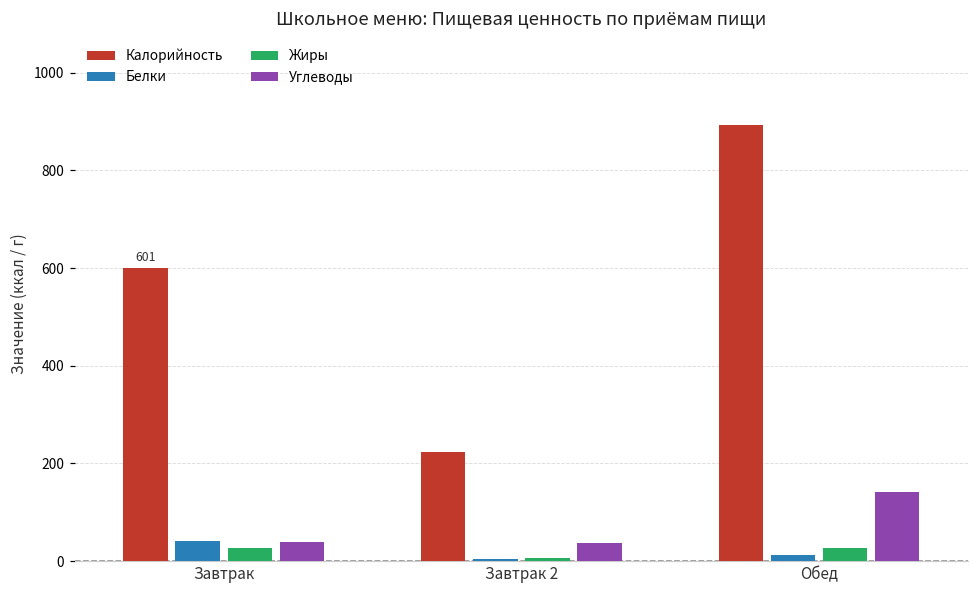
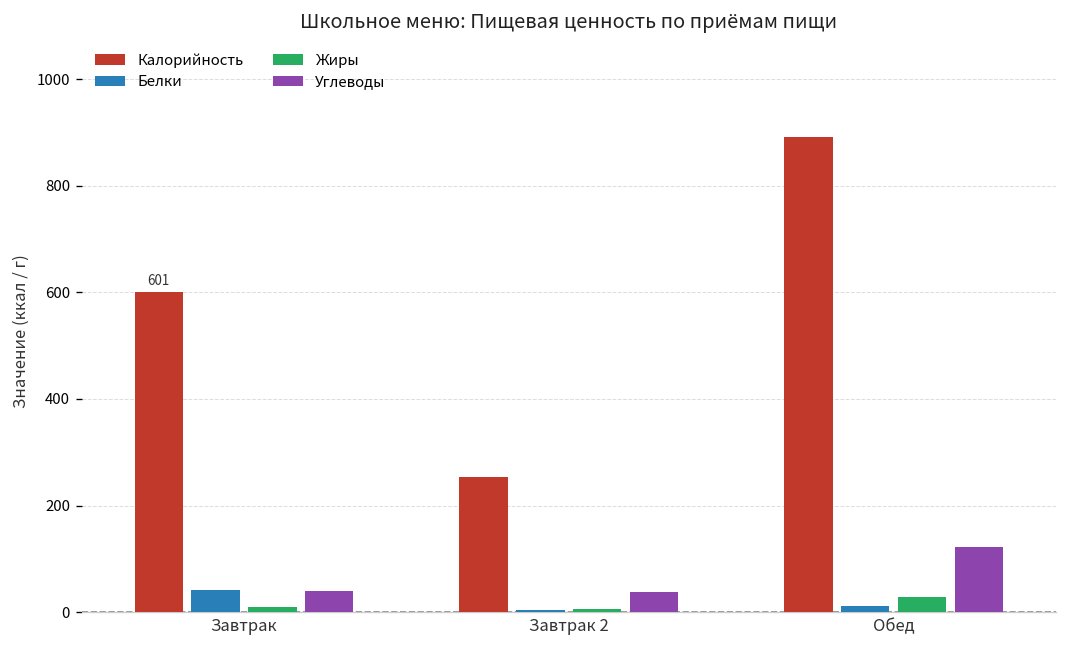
  {
    "Калорийность": {
-     "Завтрак 2": 220,
+     "Завтрак 2": 250,
      "Обед": 890
    },
    "Белки": {
      "Завтрак": 40,
      "Обед": 10
    },
    "Жиры": {
-     "Завтрак": 30,
+     "Завтрак": 10,
      "Завтрак 2": 10,
      "Обед": 30
    },
    "Углеводы": {
      "Завтрак": 40,
      "Завтрак 2": 40,
-     "Обед": 140
+     "Обед": 120
    }
  }
